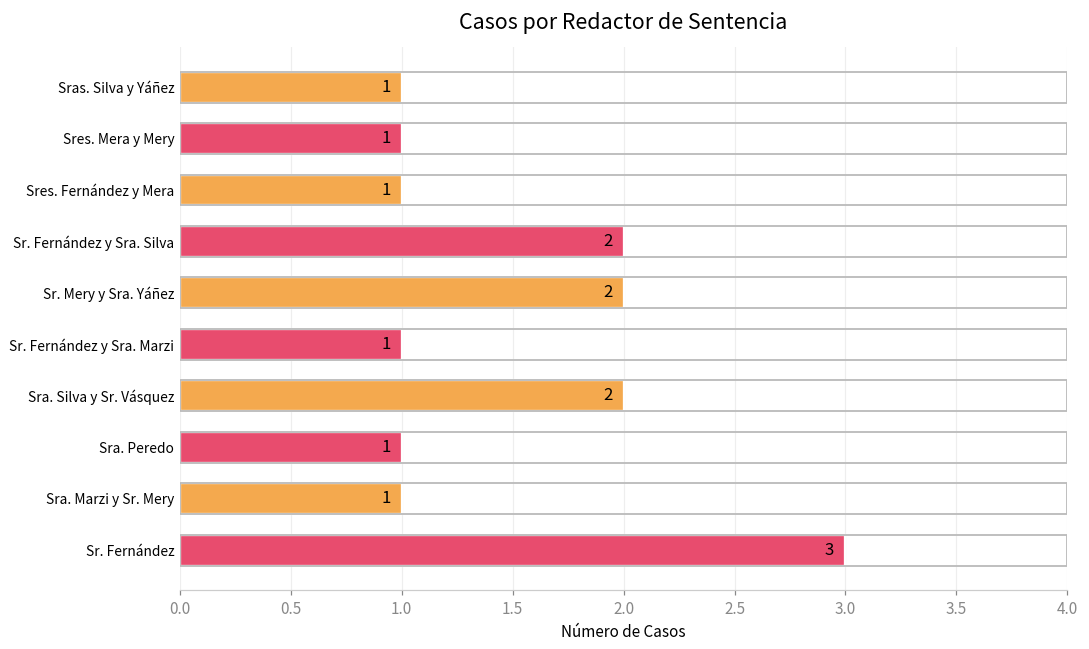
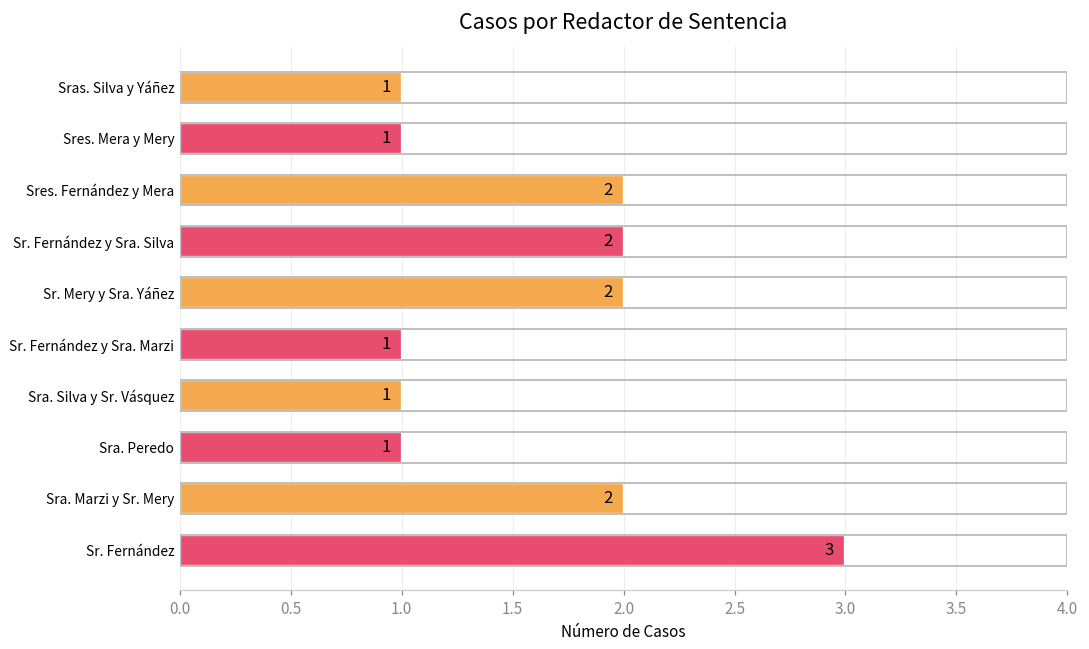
  {
    "Sras. Silva y Yáñez": 1,
    "Sres. Mera y Mery": 1,
-   "Sres. Fernández y Mera": 1,
+   "Sres. Fernández y Mera": 2,
    "Sr. Fernández y Sra. Silva": 2,
    "Sr. Mery y Sra. Yáñez": 2,
    "Sr. Fernández y Sra. Marzi": 1,
-   "Sra. Silva y Sr. Vásquez": 2,
+   "Sra. Silva y Sr. Vásquez": 1,
    "Sra. Peredo": 1,
-   "Sra. Marzi y Sr. Mery": 1,
+   "Sra. Marzi y Sr. Mery": 2,
    "Sr. Fernández": 3
  }
